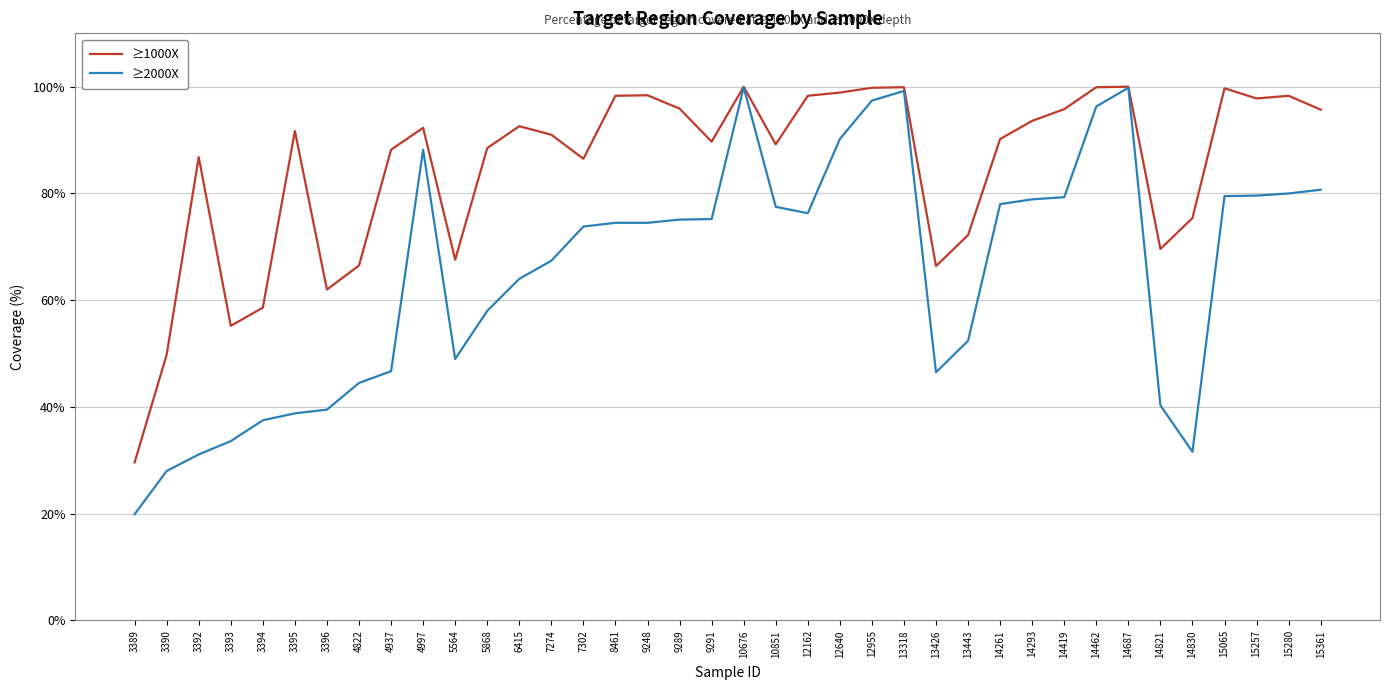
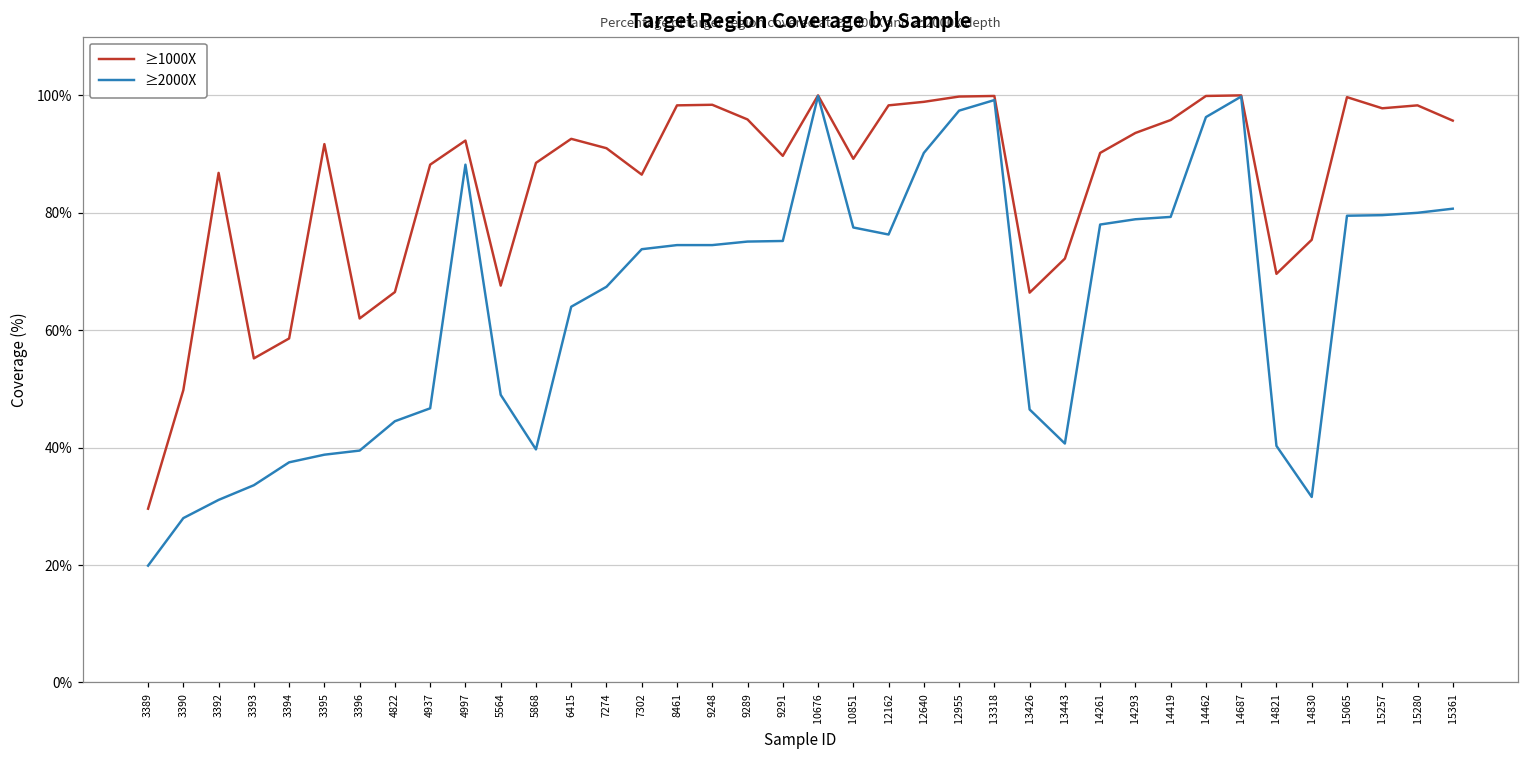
  {
    "≥1000X": {
      "3389": "30%",
      "3390": "50%",
      "3392": "87%",
      "3393": "55%",
      "3394": "59%",
      "3395": "92%",
      "3396": "62%",
      "4822": "67%",
      "4937": "88%",
      "4997": "92%",
      "5564": "68%",
      "5868": "89%",
      "6415": "93%",
      "7274": "91%",
      "7302": "87%",
      "8461": "98%",
      "9248": "98%",
      "9289": "96%",
      "9291": "90%",
      "10851": "89%",
      "12162": "98%",
      "12640": "99%",
      "12955": "100%",
      "13318": "100%",
      "13426": "66%",
      "13443": "72%",
      "14261": "90%",
      "14293": "94%",
      "14419": "96%",
      "14462": "100%",
      "14821": "70%",
      "14830": "75%",
      "15065": "100%",
      "15257": "98%",
      "15280": "98%",
      "15361": "96%"
    },
    "≥2000X": {
      "3389": "20%",
      "3390": "28%",
      "3392": "31%",
      "3393": "34%",
      "3394": "38%",
      "3395": "39%",
      "3396": "40%",
      "4822": "45%",
      "4937": "47%",
      "4997": "88%",
      "5564": "49%",
-     "5868": "58%",
+     "5868": "40%",
      "6415": "64%",
      "7274": "67%",
      "7302": "74%",
      "8461": "75%",
      "9248": "75%",
      "9289": "75%",
      "9291": "75%",
      "10851": "78%",
      "12162": "76%",
      "12640": "90%",
      "12955": "97%",
      "13318": "99%",
      "13426": "47%",
-     "13443": "52%",
+     "13443": "41%",
      "14261": "78%",
      "14293": "79%",
      "14419": "79%",
      "14462": "96%",
      "14821": "40%",
      "14830": "32%",
      "15065": "80%",
      "15257": "80%",
      "15280": "80%",
      "15361": "81%"
    }
  }
